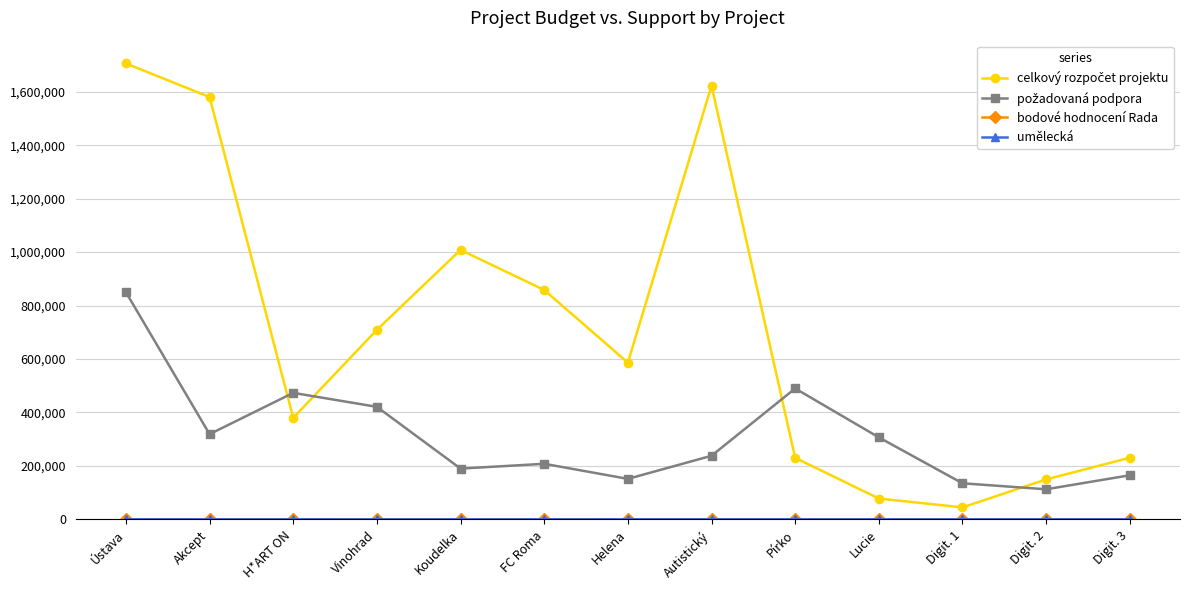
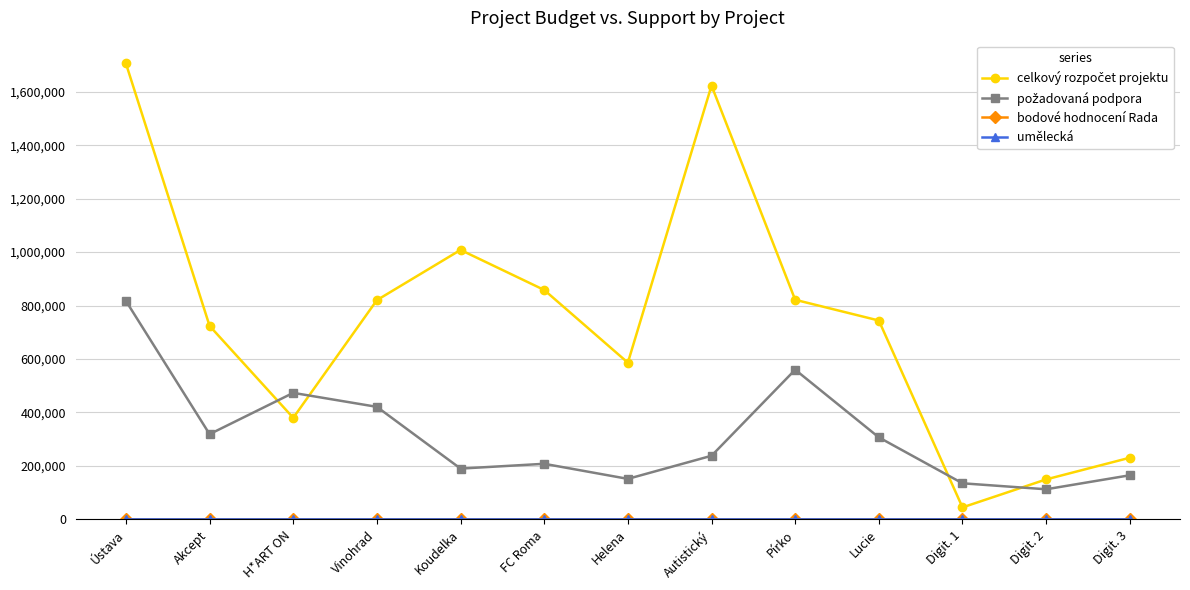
  {
    "celkový rozpočet projektu": {
      "Ústava": "1,710,000",
-     "Akcept": "1,580,000",
+     "Akcept": "720,000",
      "H*ART ON": "380,000",
-     "Vinohrad": "710,000",
+     "Vinohrad": "820,000",
      "Koudelka": "1,010,000",
      "FC Roma": "860,000",
      "Helena": "590,000",
      "Autistický": "1,620,000",
-     "Pírko": "230,000",
-     "Lucie": "80,000",
+     "Pírko": "820,000",
+     "Lucie": "740,000",
      "Digit. 1": "40,000",
      "Digit. 2": "150,000",
      "Digit. 3": "230,000"
    },
    "požadovaná podpora": {
-     "Ústava": "850,000",
+     "Ústava": "820,000",
      "Akcept": "320,000",
      "H*ART ON": "470,000",
      "Vinohrad": "420,000",
      "Koudelka": "190,000",
      "FC Roma": "210,000",
      "Helena": "150,000",
      "Autistický": "240,000",
-     "Pírko": "490,000",
+     "Pírko": "560,000",
      "Lucie": "310,000",
      "Digit. 1": "140,000",
      "Digit. 2": "110,000",
      "Digit. 3": "170,000"
    },
    "umělecká": {
      "Ústava": "0",
      "Akcept": "0",
      "H*ART ON": "0",
      "Vinohrad": "0",
      "Koudelka": "0",
      "FC Roma": "0",
      "Helena": "0",
      "Autistický": "0",
      "Pírko": "0",
      "Lucie": "0",
      "Digit. 1": "0",
      "Digit. 2": "0",
      "Digit. 3": "0"
    }
  }
